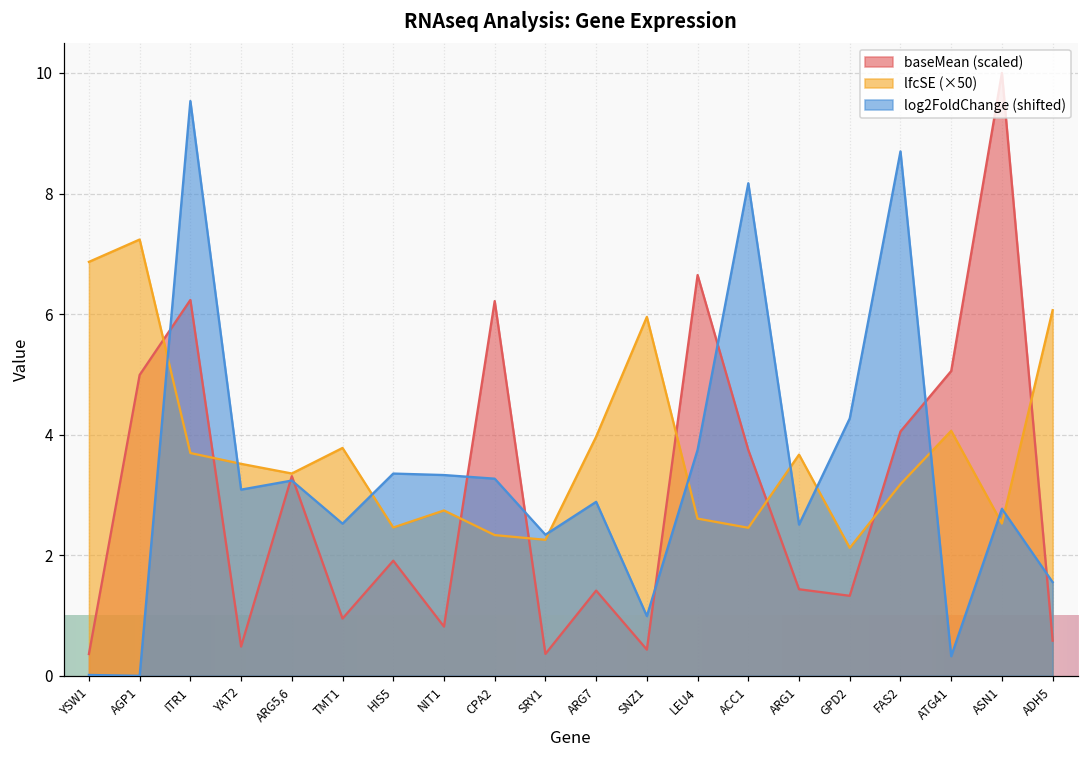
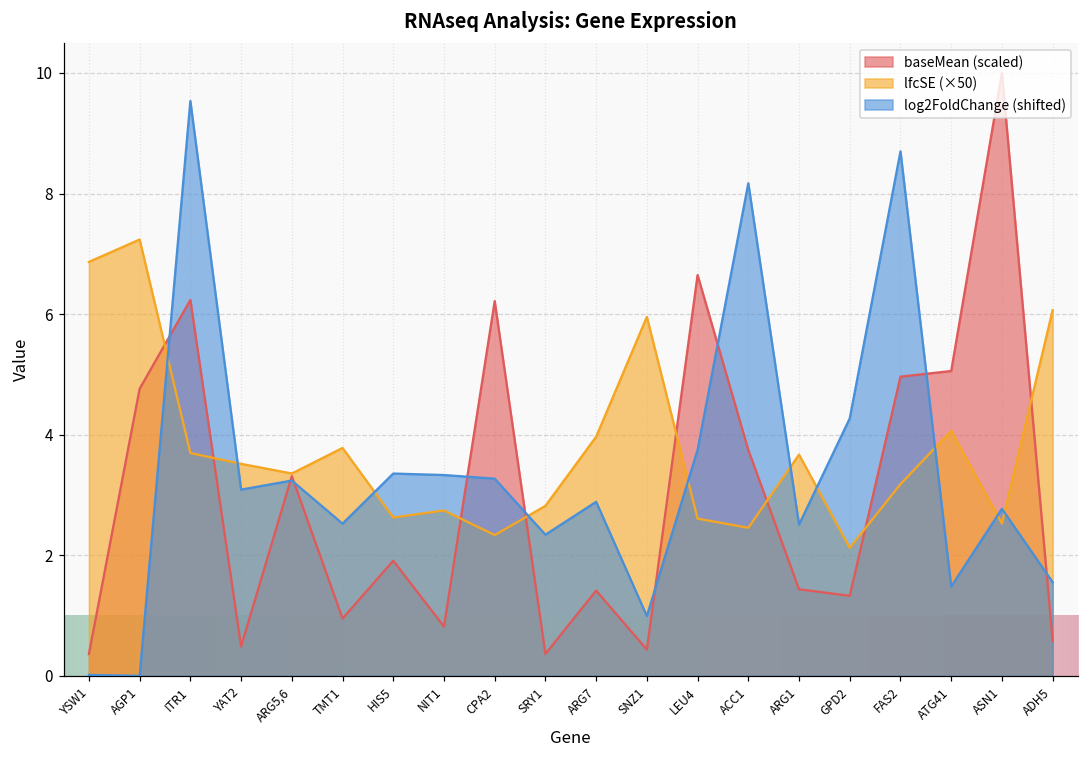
  {
    "baseMean (scaled)": {
      "YSW1": 0.4,
-     "AGP1": 5.0,
+     "AGP1": 4.8,
      "ITR1": 6.2,
      "YAT2": 0.5,
      "TMT1": 0.9,
      "HIS5": 1.9,
      "NIT1": 0.8,
      "CPA2": 6.2,
      "SRY1": 0.4,
      "ARG7": 1.4,
      "SNZ1": 0.4,
      "LEU4": 6.6,
      "ACC1": 3.7,
      "ARG1": 1.4,
      "GPD2": 1.3,
-     "FAS2": 4.1,
+     "FAS2": 5.0,
      "ATG41": 5.1,
      "ADH5": 0.6
    },
    "lfcSE (×50)": {
      "YSW1": 6.9,
      "AGP1": 7.2,
      "ITR1": 3.7,
      "YAT2": 3.5,
      "TMT1": 3.8,
-     "HIS5": 2.5,
+     "HIS5": 2.6,
      "NIT1": 2.7,
      "CPA2": 2.3,
-     "SRY1": 2.3,
+     "SRY1": 2.8,
      "ARG7": 4.0,
      "SNZ1": 6.0,
      "LEU4": 2.6,
      "ACC1": 2.5,
      "ARG1": 3.7,
      "GPD2": 2.1,
      "FAS2": 3.2,
      "ATG41": 4.1,
      "ASN1": 2.5,
      "ADH5": 6.1
    },
    "log2FoldChange (shifted)": {
      "YSW1": 0.0,
      "AGP1": 0.0,
      "ITR1": 9.5,
      "YAT2": 3.1,
      "ARG5,6": 3.2,
      "TMT1": 2.5,
      "HIS5": 3.4,
      "NIT1": 3.3,
      "CPA2": 3.3,
      "SRY1": 2.3,
      "ARG7": 2.9,
      "SNZ1": 1.0,
      "LEU4": 3.7,
      "ACC1": 8.2,
      "ARG1": 2.5,
      "GPD2": 4.3,
      "FAS2": 8.7,
-     "ATG41": 0.3,
+     "ATG41": 1.5,
      "ASN1": 2.8,
      "ADH5": 1.6
    }
  }
